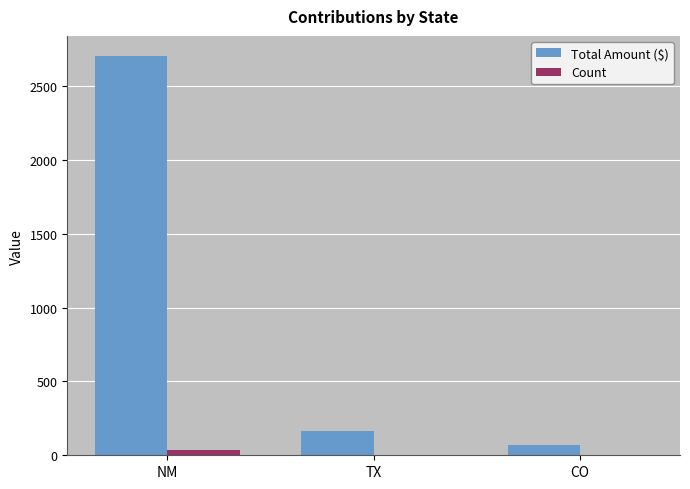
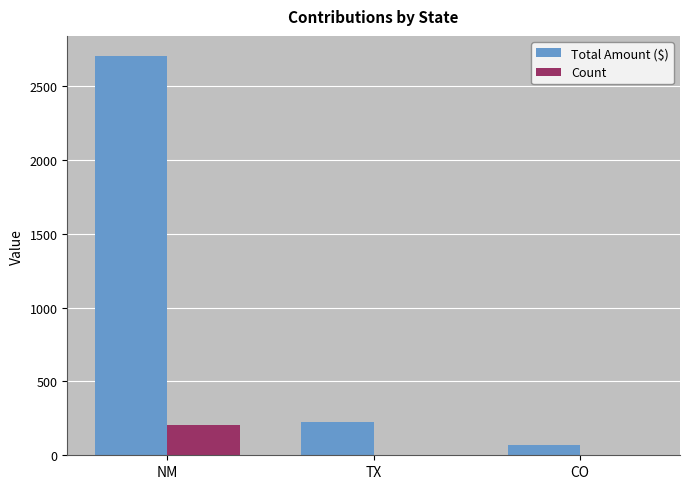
  {
    "Total Amount ($)": {
      "NM": 2710,
-     "TX": 170,
+     "TX": 230,
      "CO": 70
    },
    "Count": {
-     "NM": 30
+     "NM": 210
    }
  }
